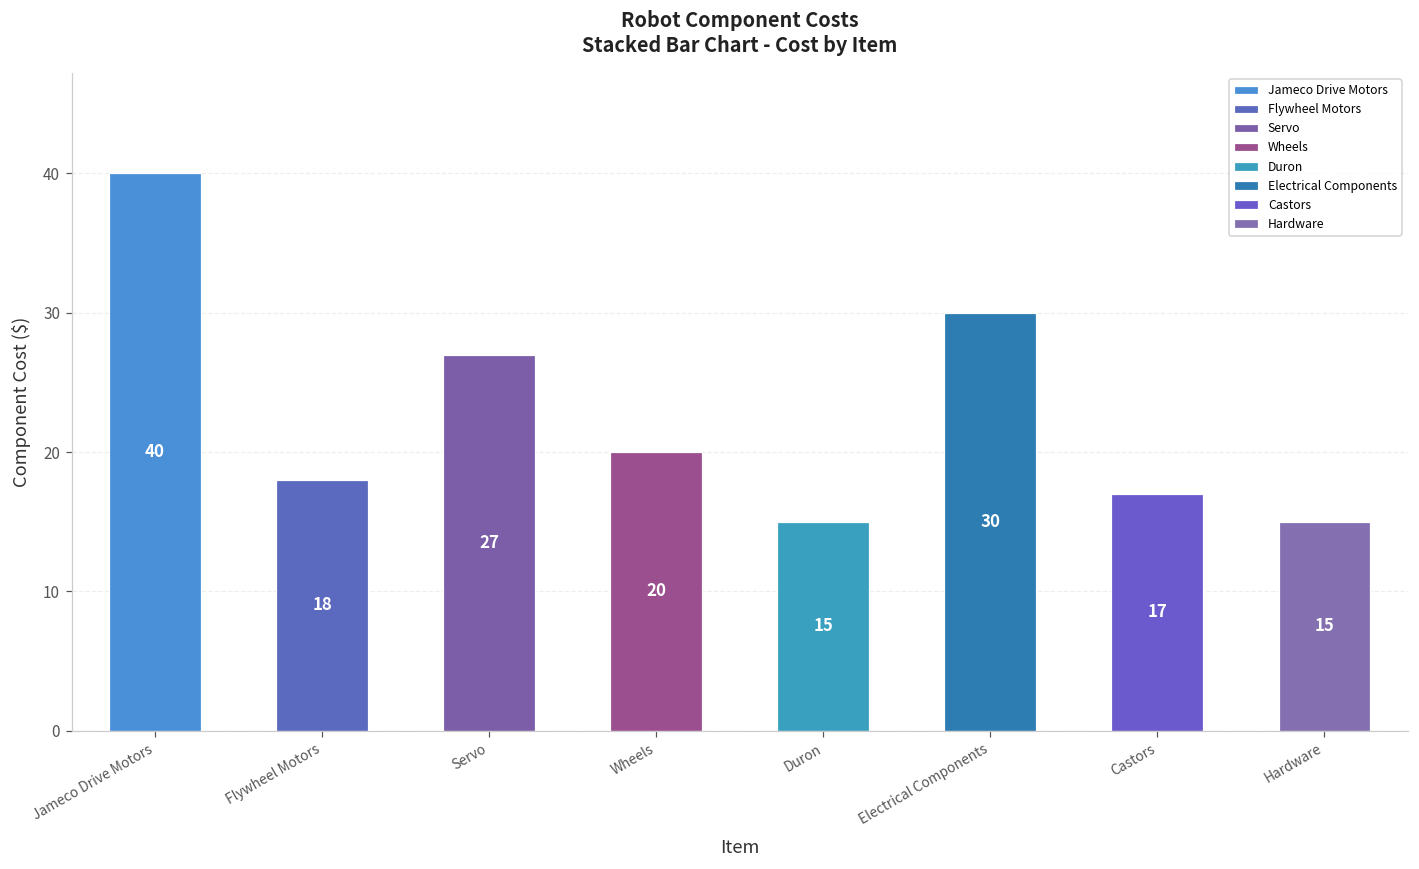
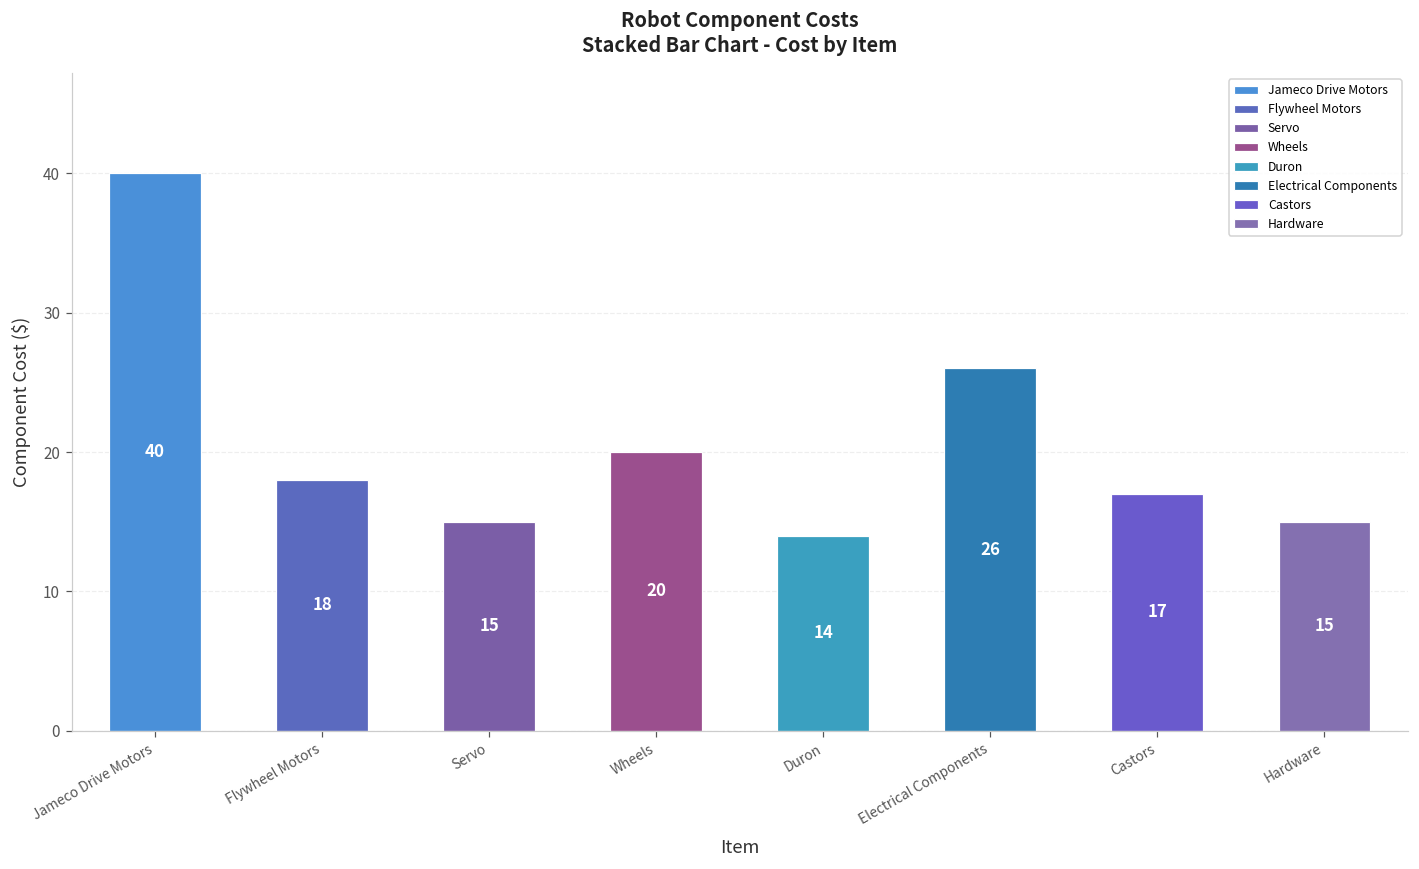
  {
    "Jameco Drive Motors": 40,
    "Flywheel Motors": 18,
-   "Servo": 27,
+   "Servo": 15,
    "Wheels": 20,
-   "Duron": 15,
-   "Electrical Components": 30,
+   "Duron": 14,
+   "Electrical Components": 26,
    "Castors": 17,
    "Hardware": 15
  }
